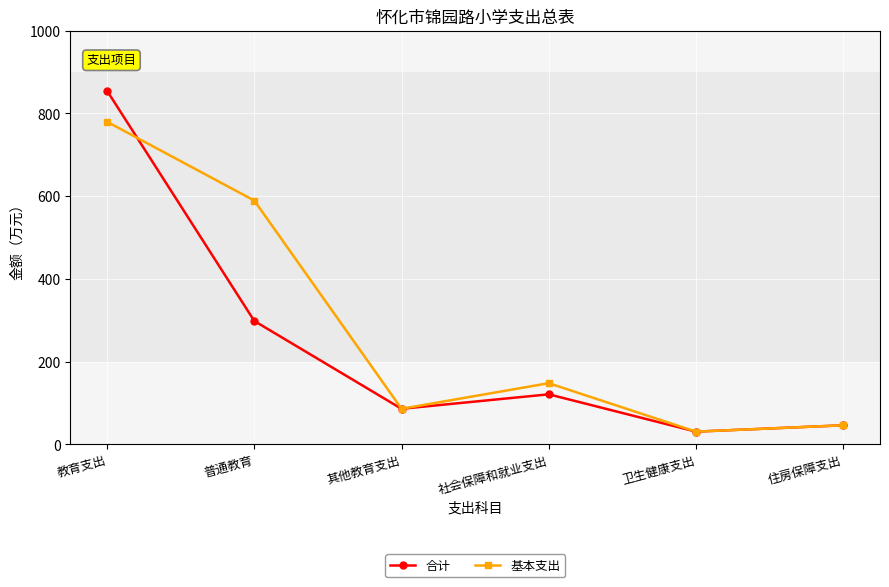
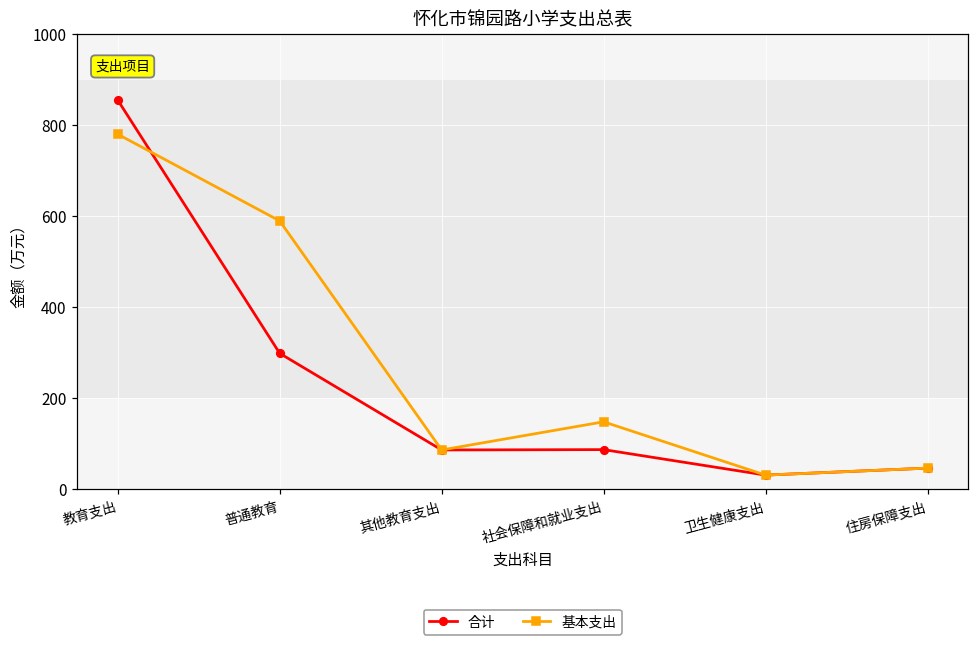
  {
    "合计": {
      "教育支出": 850,
      "普通教育": 300,
-     "社会保障和就业支出": 120
+     "社会保障和就业支出": 90
    },
    "基本支出": {
      "教育支出": 780,
      "普通教育": 590,
      "社会保障和就业支出": 150
    }
  }
